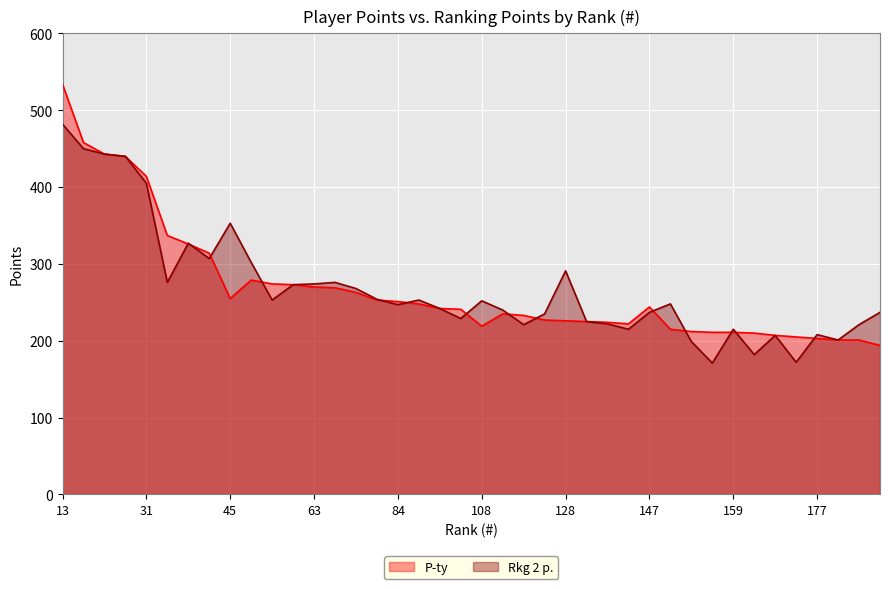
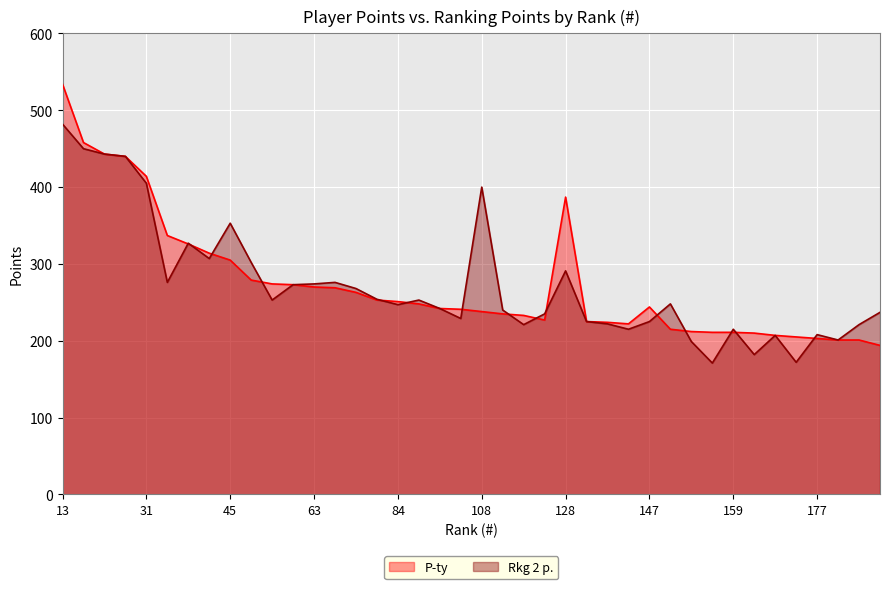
  {
    "P-ty": {
      "13": 530,
      "31": 410,
-     "45": 260,
+     "45": 310,
      "63": 270,
      "84": 250,
-     "108": 220,
-     "128": 230,
+     "108": 240,
+     "128": 390,
      "147": 240,
      "159": 210,
      "177": 200
    },
    "Rkg 2 p.": {
      "13": 480,
      "31": 410,
      "45": 350,
      "63": 270,
      "84": 250,
-     "108": 250,
+     "108": 400,
      "128": 290,
-     "147": 240,
+     "147": 230,
      "159": 220,
      "177": 210
    }
  }
